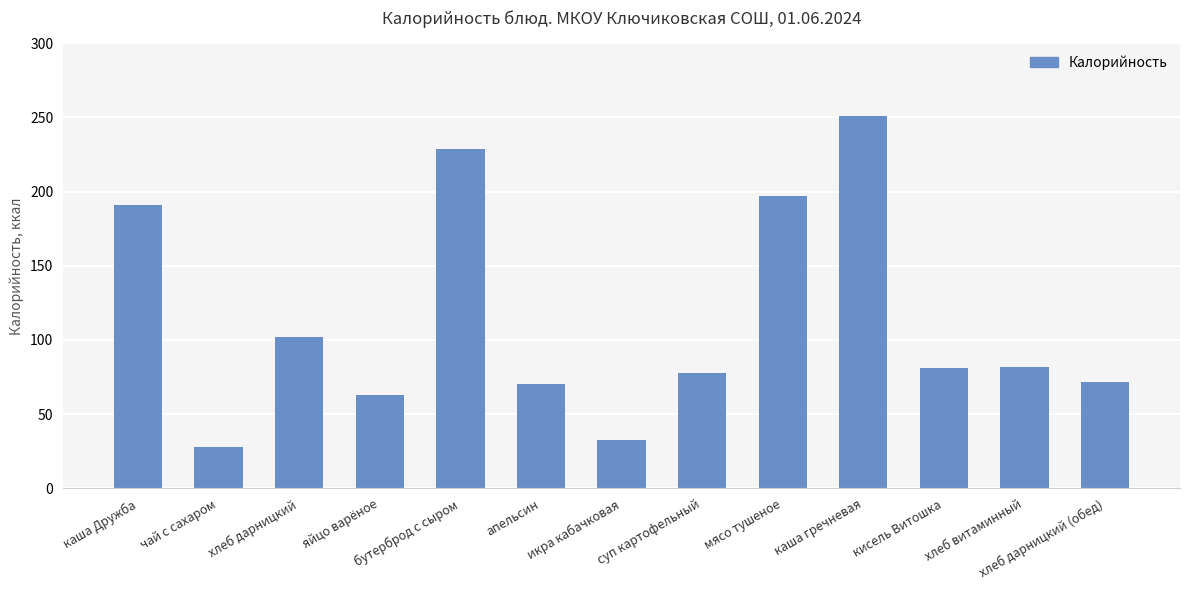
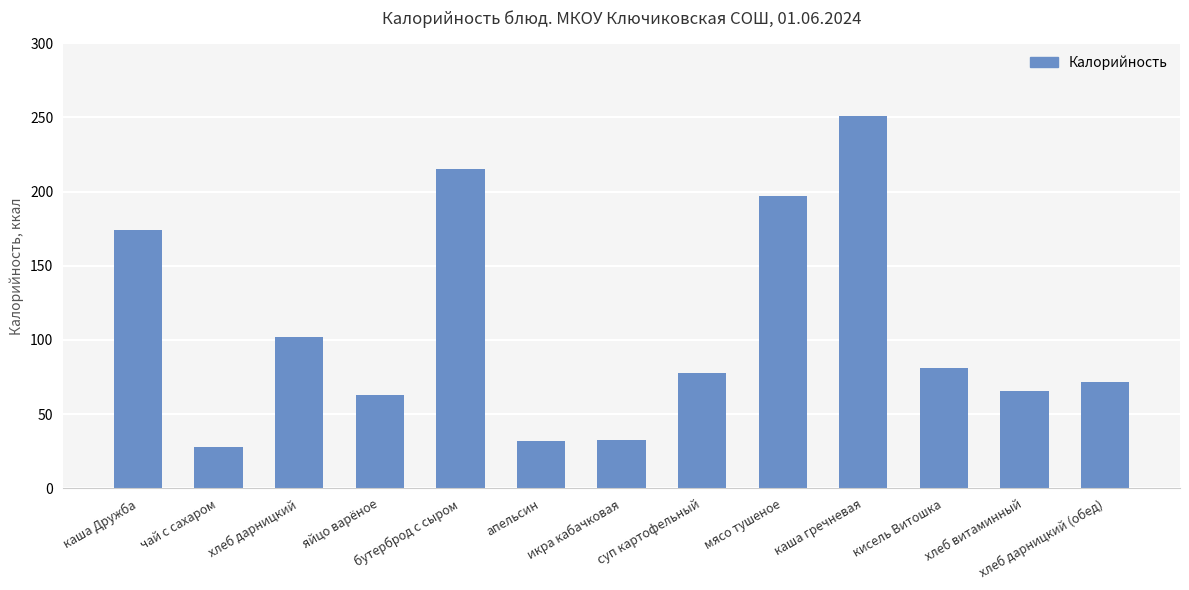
  {
-   "каша Дружба": 191,
+   "каша Дружба": 174,
    "чай с сахаром": 28,
    "хлеб дарницкий": 102,
    "яйцо варёное": 63,
-   "бутерброд с сыром": 228,
-   "апельсин": 70,
+   "бутерброд с сыром": 215,
+   "апельсин": 32,
    "икра кабачковая": 32,
    "суп картофельный": 78,
    "мясо тушеное": 197,
    "каша гречневая": 251,
    "кисель Витошка": 81,
-   "хлеб витаминный": 82,
+   "хлеб витаминный": 66,
    "хлеб дарницкий (обед)": 72
  }
